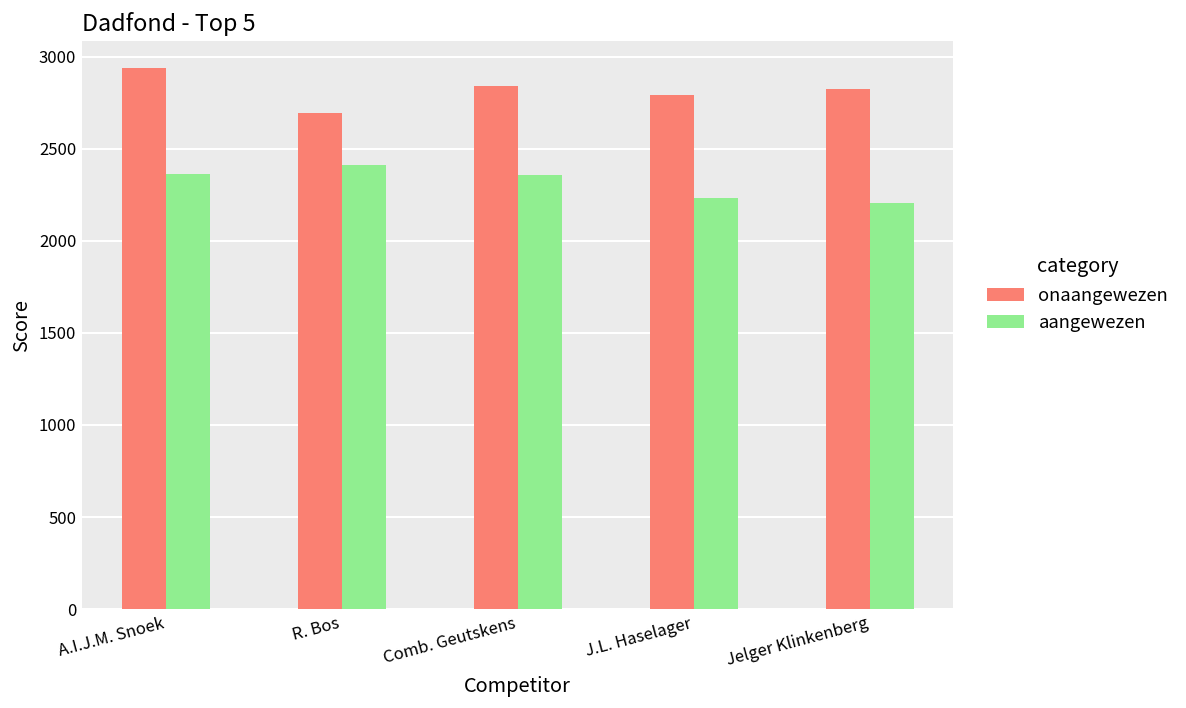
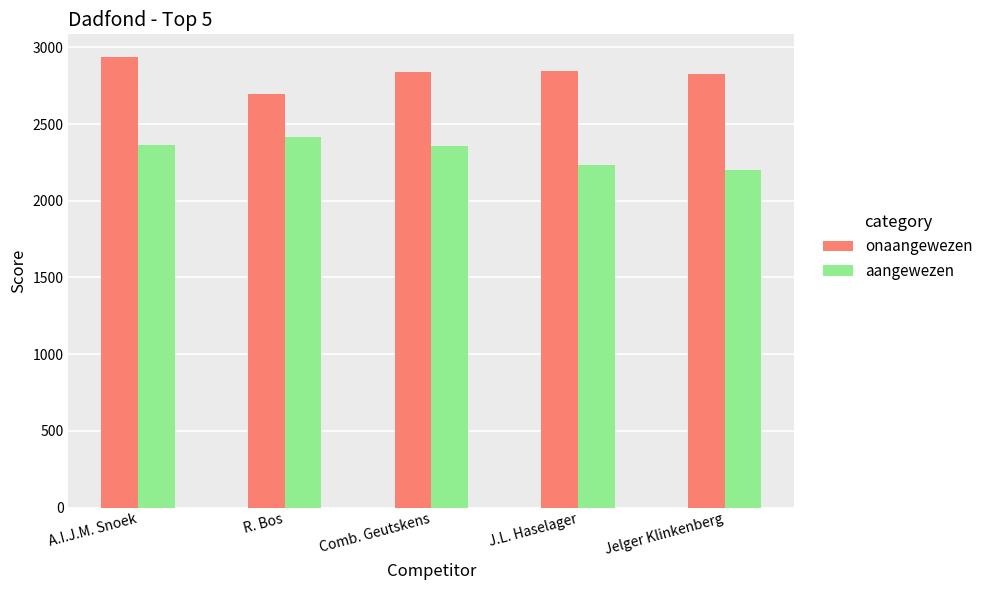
  {
    "onaangewezen": {
      "A.I.J.M. Snoek": 2940,
      "R. Bos": 2690,
      "Comb. Geutskens": 2840,
-     "J.L. Haselager": 2790,
+     "J.L. Haselager": 2850,
      "Jelger Klinkenberg": 2830
    },
    "aangewezen": {
      "A.I.J.M. Snoek": 2370,
      "R. Bos": 2410,
      "Comb. Geutskens": 2360,
      "J.L. Haselager": 2240,
      "Jelger Klinkenberg": 2200
    }
  }
